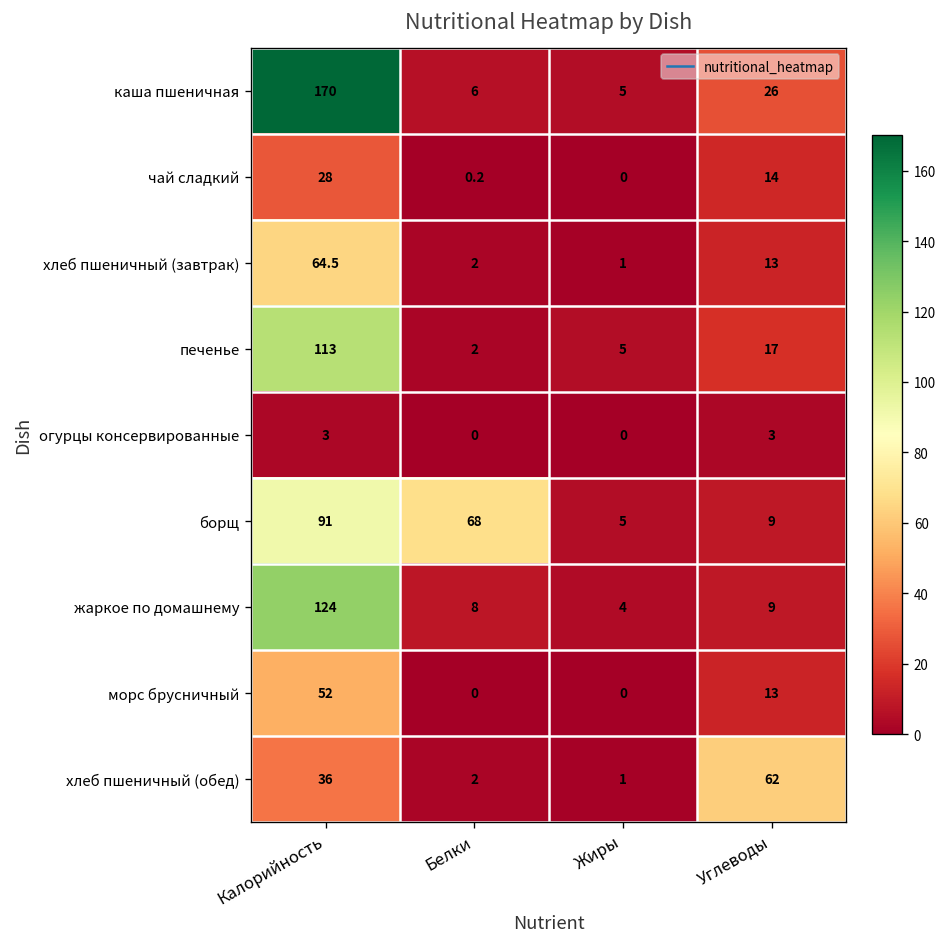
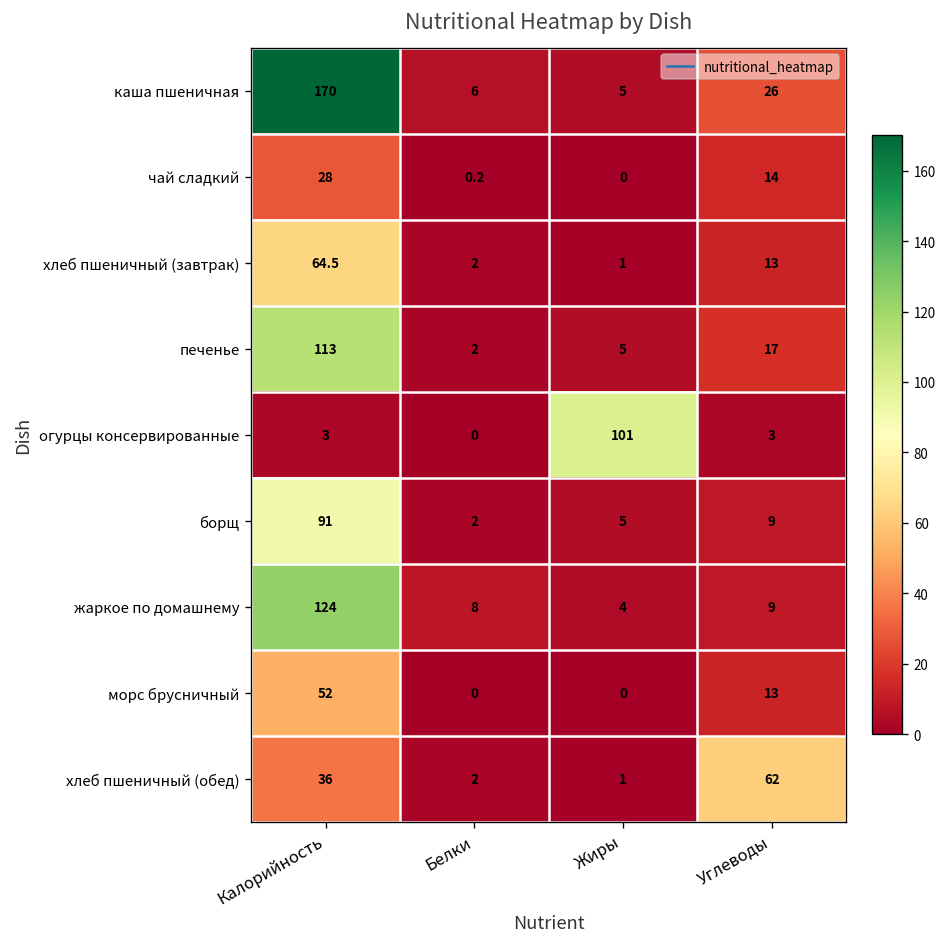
  {
    "каша пшеничная": {
      "Калорийность": 170,
      "Белки": 6,
      "Жиры": 5,
      "Углеводы": 26
    },
    "чай сладкий": {
      "Калорийность": 28,
      "Белки": 0.2,
      "Жиры": 0,
      "Углеводы": 14
    },
    "хлеб пшеничный (завтрак)": {
      "Калорийность": 64.5,
      "Белки": 2,
      "Жиры": 1,
      "Углеводы": 13
    },
    "печенье": {
      "Калорийность": 113,
      "Белки": 2,
      "Жиры": 5,
      "Углеводы": 17
    },
    "огурцы консервированные": {
      "Калорийность": 3,
      "Белки": 0,
-     "Жиры": 0,
+     "Жиры": 101,
      "Углеводы": 3
    },
    "борщ": {
      "Калорийность": 91,
-     "Белки": 68,
+     "Белки": 2,
      "Жиры": 5,
      "Углеводы": 9
    },
    "жаркое по домашнему": {
      "Калорийность": 124,
      "Белки": 8,
      "Жиры": 4,
      "Углеводы": 9
    },
    "морс брусничный": {
      "Калорийность": 52,
      "Белки": 0,
      "Жиры": 0,
      "Углеводы": 13
    },
    "хлеб пшеничный (обед)": {
      "Калорийность": 36,
      "Белки": 2,
      "Жиры": 1,
      "Углеводы": 62
    }
  }
